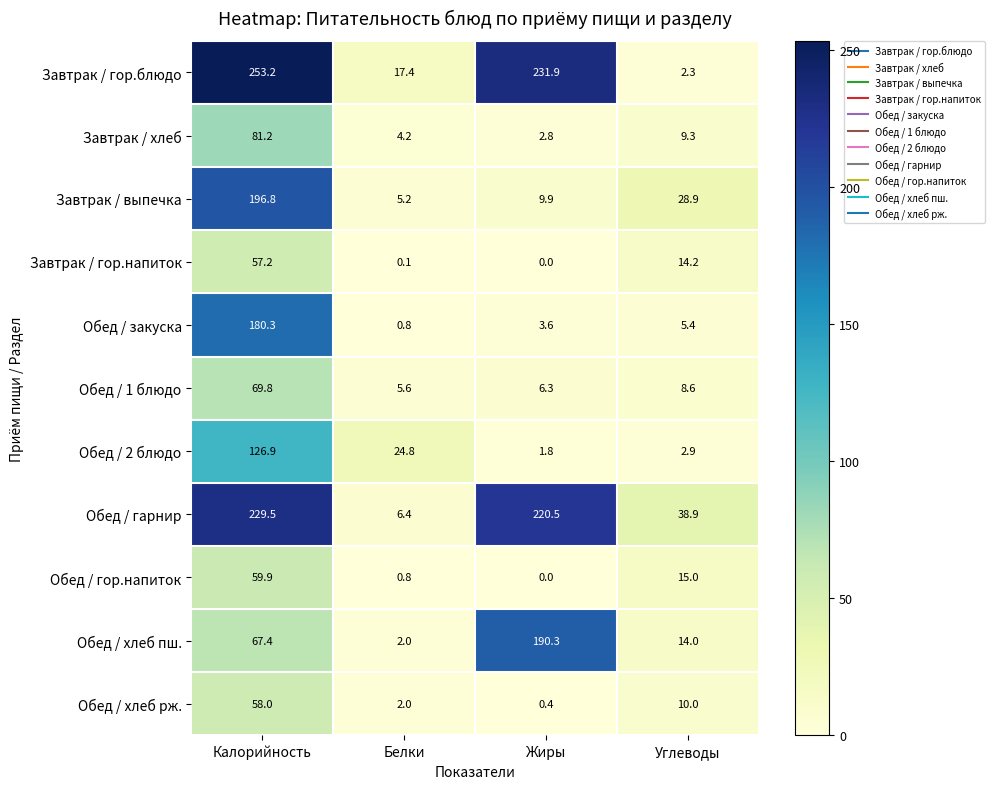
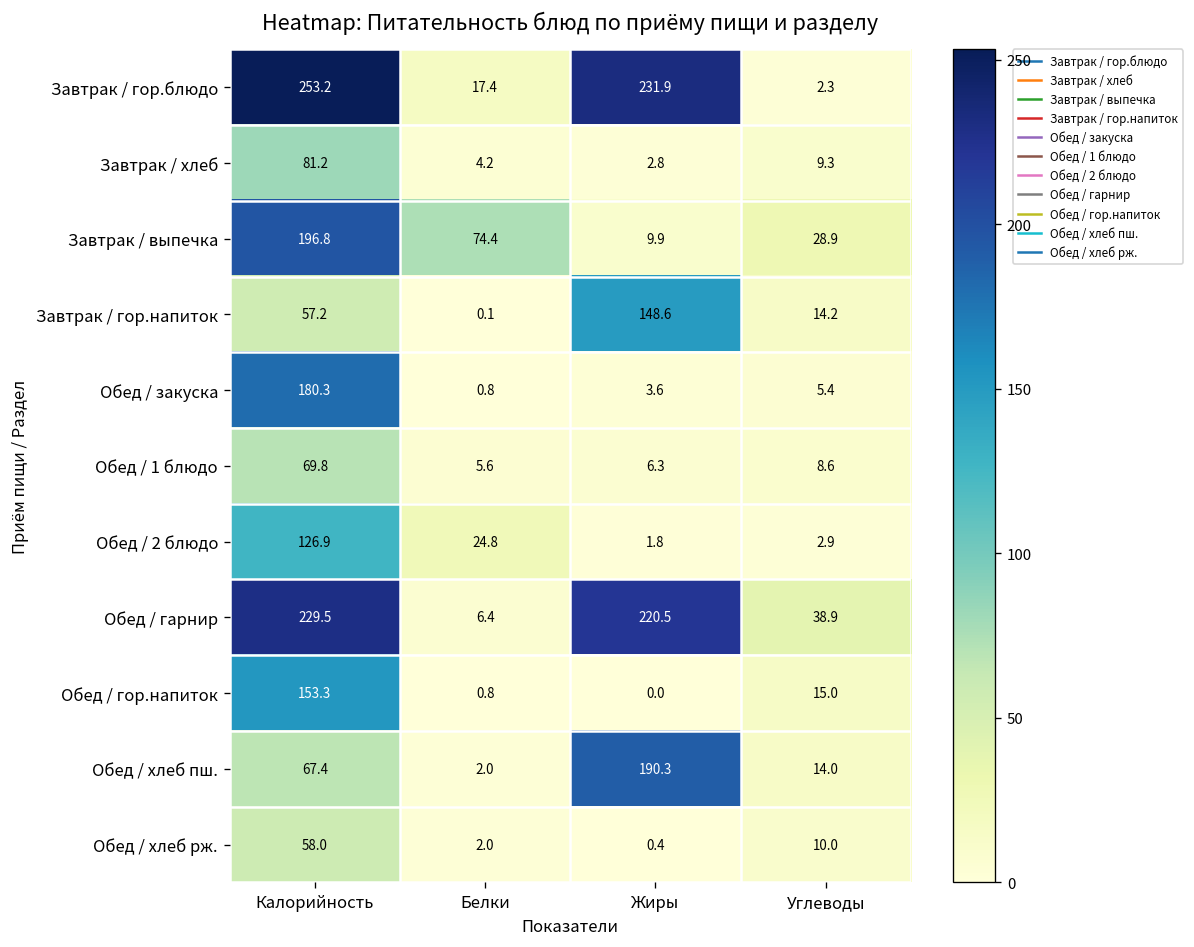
  {
    "Завтрак / гор.блюдо": {
      "Калорийность": 253.2,
      "Белки": 17.4,
      "Жиры": 231.9,
      "Углеводы": 2.3
    },
    "Завтрак / хлеб": {
      "Калорийность": 81.2,
      "Белки": 4.2,
      "Жиры": 2.8,
      "Углеводы": 9.3
    },
    "Завтрак / выпечка": {
      "Калорийность": 196.8,
-     "Белки": 5.2,
+     "Белки": 74.4,
      "Жиры": 9.9,
      "Углеводы": 28.9
    },
    "Завтрак / гор.напиток": {
      "Калорийность": 57.2,
      "Белки": 0.1,
-     "Жиры": 0.0,
+     "Жиры": 148.6,
      "Углеводы": 14.2
    },
    "Обед / закуска": {
      "Калорийность": 180.3,
      "Белки": 0.8,
      "Жиры": 3.6,
      "Углеводы": 5.4
    },
    "Обед / 1 блюдо": {
      "Калорийность": 69.8,
      "Белки": 5.6,
      "Жиры": 6.3,
      "Углеводы": 8.6
    },
    "Обед / 2 блюдо": {
      "Калорийность": 126.9,
      "Белки": 24.8,
      "Жиры": 1.8,
      "Углеводы": 2.9
    },
    "Обед / гарнир": {
      "Калорийность": 229.5,
      "Белки": 6.4,
      "Жиры": 220.5,
      "Углеводы": 38.9
    },
    "Обед / гор.напиток": {
-     "Калорийность": 59.9,
+     "Калорийность": 153.3,
      "Белки": 0.8,
      "Жиры": 0.0,
      "Углеводы": 15.0
    },
    "Обед / хлеб пш.": {
      "Калорийность": 67.4,
      "Белки": 2.0,
      "Жиры": 190.3,
      "Углеводы": 14.0
    },
    "Обед / хлеб рж.": {
      "Калорийность": 58.0,
      "Белки": 2.0,
      "Жиры": 0.4,
      "Углеводы": 10.0
    }
  }
